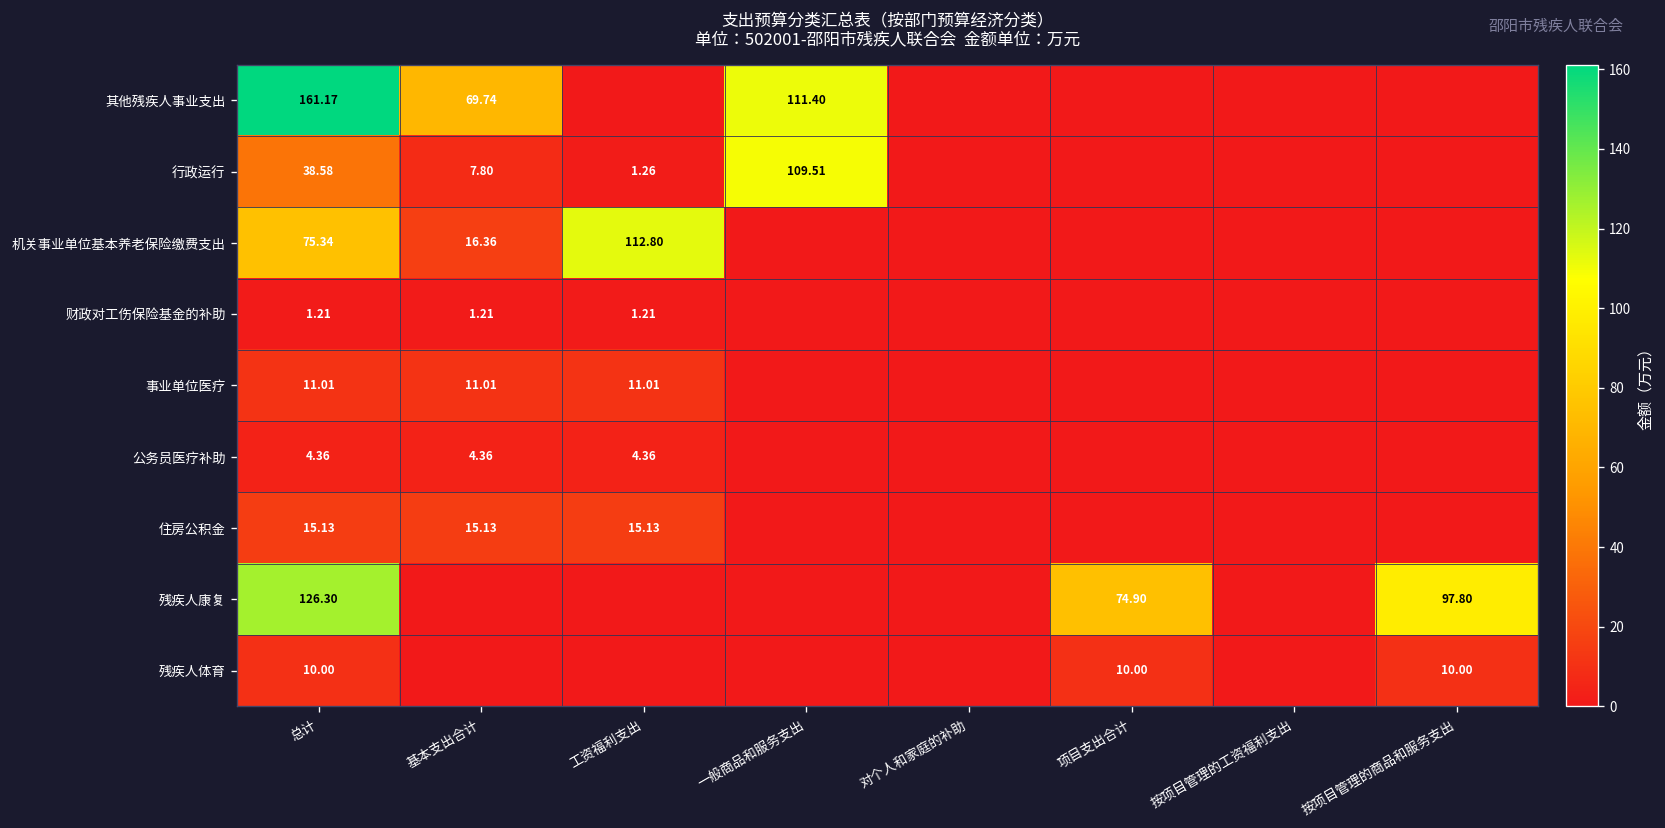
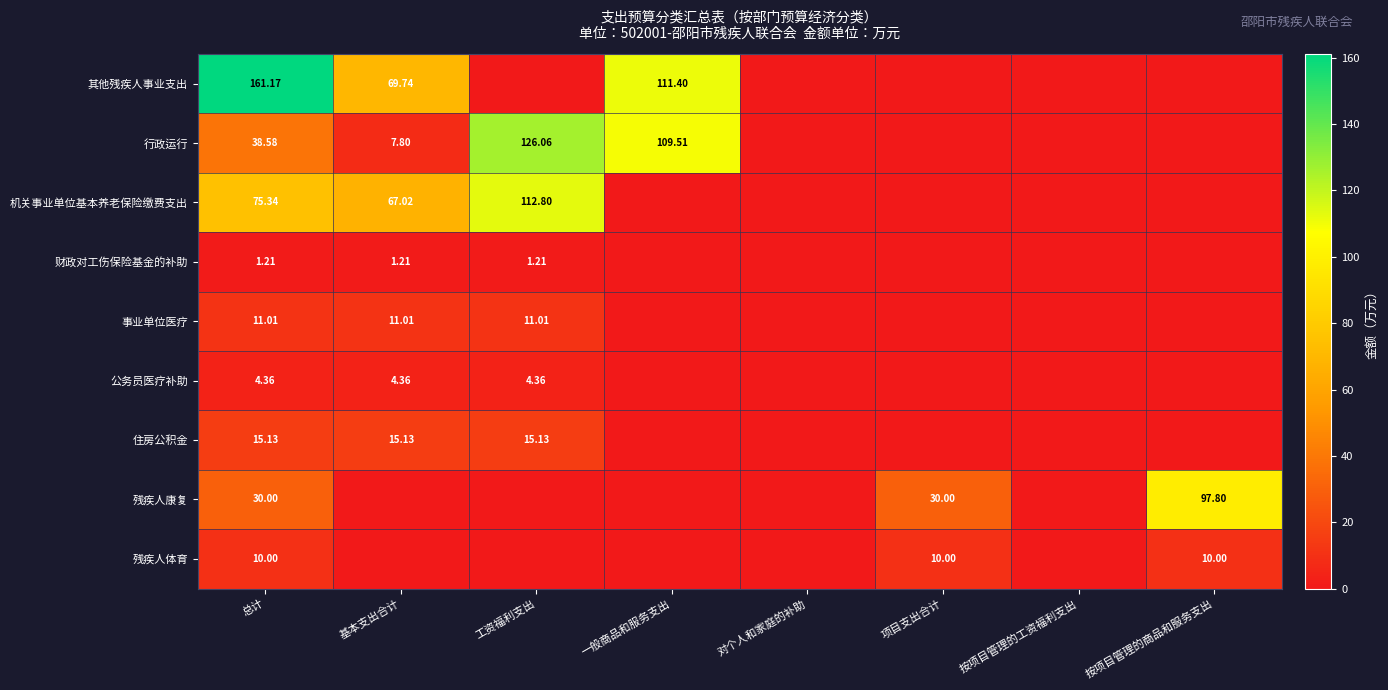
  {
    "其他残疾人事业支出": {
      "总计": 161.17,
      "基本支出合计": 69.74,
      "一般商品和服务支出": 111.40
    },
    "行政运行": {
      "总计": 38.58,
      "基本支出合计": 7.80,
-     "工资福利支出": 1.26,
+     "工资福利支出": 126.06,
      "一般商品和服务支出": 109.51
    },
    "机关事业单位基本养老保险缴费支出": {
      "总计": 75.34,
-     "基本支出合计": 16.36,
+     "基本支出合计": 67.02,
      "工资福利支出": 112.80
    },
    "财政对工伤保险基金的补助": {
      "总计": 1.21,
      "基本支出合计": 1.21,
      "工资福利支出": 1.21
    },
    "事业单位医疗": {
      "总计": 11.01,
      "基本支出合计": 11.01,
      "工资福利支出": 11.01
    },
    "公务员医疗补助": {
      "总计": 4.36,
      "基本支出合计": 4.36,
      "工资福利支出": 4.36
    },
    "住房公积金": {
      "总计": 15.13,
      "基本支出合计": 15.13,
      "工资福利支出": 15.13
    },
    "残疾人康复": {
-     "总计": 126.30,
-     "项目支出合计": 74.90,
+     "总计": 30.00,
+     "项目支出合计": 30.00,
      "按项目管理的商品和服务支出": 97.80
    },
    "残疾人体育": {
      "总计": 10.00,
      "项目支出合计": 10.00,
      "按项目管理的商品和服务支出": 10.00
    }
  }
